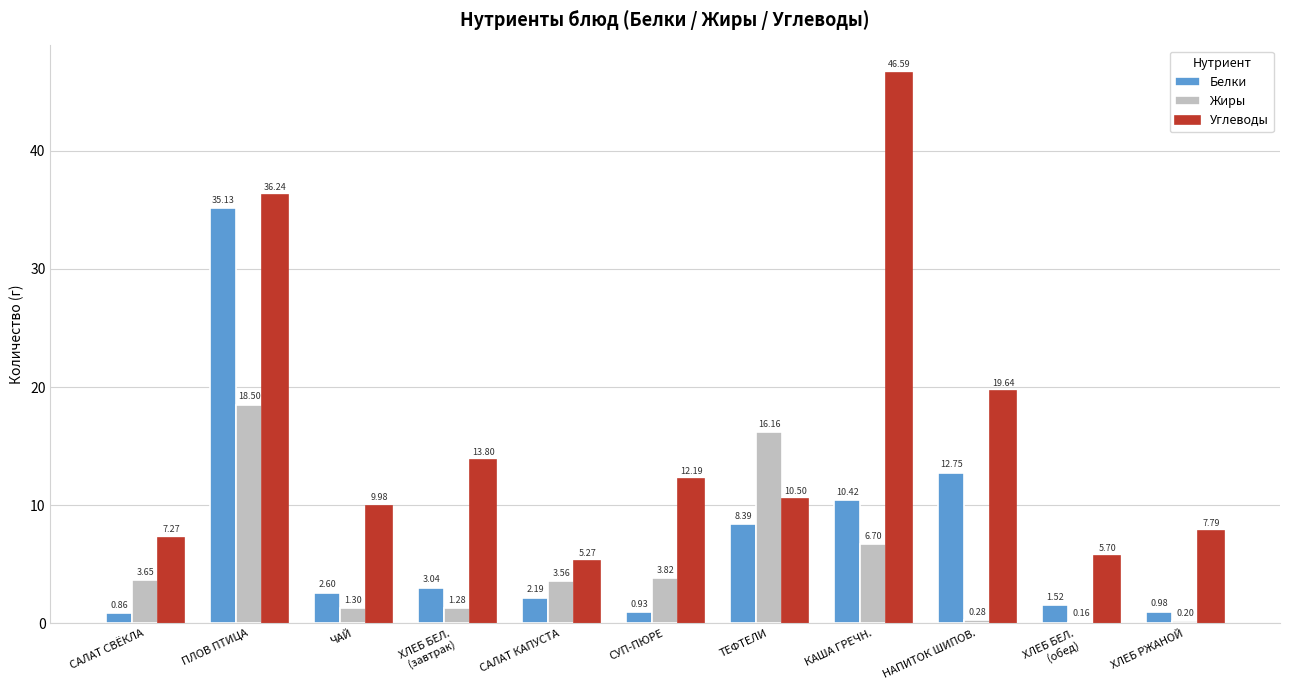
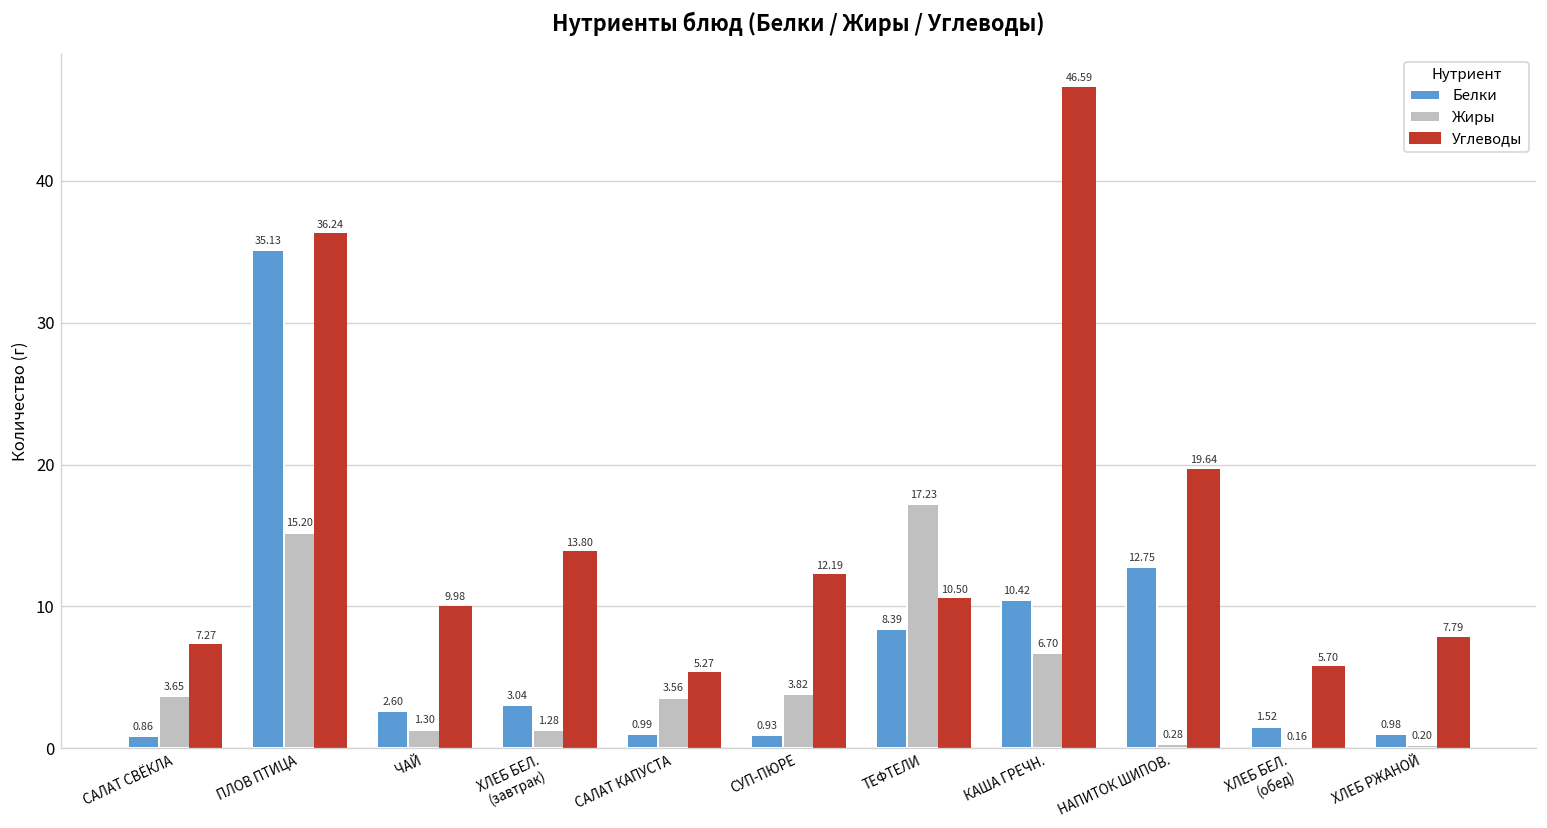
  {
    "Белки": {
      "САЛАТ СВЁКЛА": 0.86,
      "ПЛОВ ПТИЦА": 35.13,
      "ЧАЙ": 2.60,
      "ХЛЕБ БЕЛ. (завтрак)": 3.04,
-     "САЛАТ КАПУСТА": 2.19,
+     "САЛАТ КАПУСТА": 0.99,
      "СУП-ПЮРЕ": 0.93,
      "ТЕФТЕЛИ": 8.39,
      "КАША ГРЕЧН.": 10.42,
      "НАПИТОК ШИПОВ.": 12.75,
      "ХЛЕБ БЕЛ. (обед)": 1.52,
      "ХЛЕБ РЖАНОЙ": 0.98
    },
    "Жиры": {
      "САЛАТ СВЁКЛА": 3.65,
-     "ПЛОВ ПТИЦА": 18.50,
+     "ПЛОВ ПТИЦА": 15.20,
      "ЧАЙ": 1.30,
      "ХЛЕБ БЕЛ. (завтрак)": 1.28,
      "САЛАТ КАПУСТА": 3.56,
      "СУП-ПЮРЕ": 3.82,
-     "ТЕФТЕЛИ": 16.16,
+     "ТЕФТЕЛИ": 17.23,
      "КАША ГРЕЧН.": 6.70,
      "НАПИТОК ШИПОВ.": 0.28,
      "ХЛЕБ БЕЛ. (обед)": 0.16,
      "ХЛЕБ РЖАНОЙ": 0.20
    },
    "Углеводы": {
      "САЛАТ СВЁКЛА": 7.27,
      "ПЛОВ ПТИЦА": 36.24,
      "ЧАЙ": 9.98,
      "ХЛЕБ БЕЛ. (завтрак)": 13.80,
      "САЛАТ КАПУСТА": 5.27,
      "СУП-ПЮРЕ": 12.19,
      "ТЕФТЕЛИ": 10.50,
      "КАША ГРЕЧН.": 46.59,
      "НАПИТОК ШИПОВ.": 19.64,
      "ХЛЕБ БЕЛ. (обед)": 5.70,
      "ХЛЕБ РЖАНОЙ": 7.79
    }
  }
